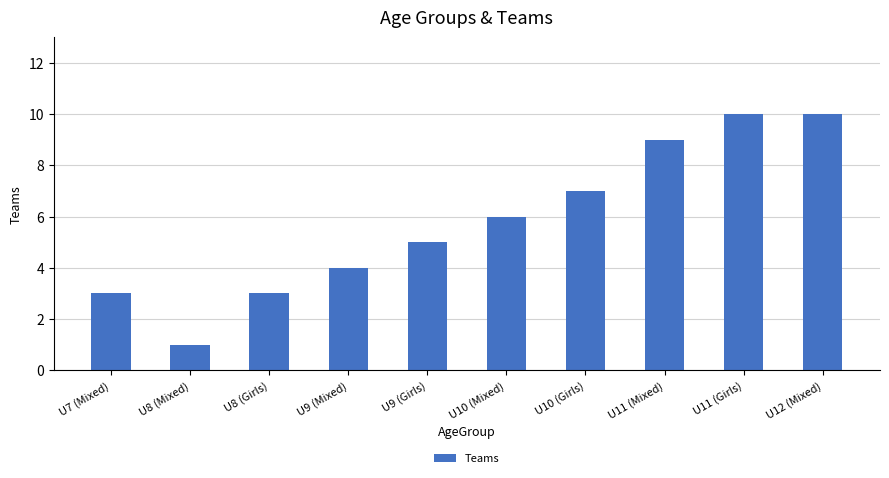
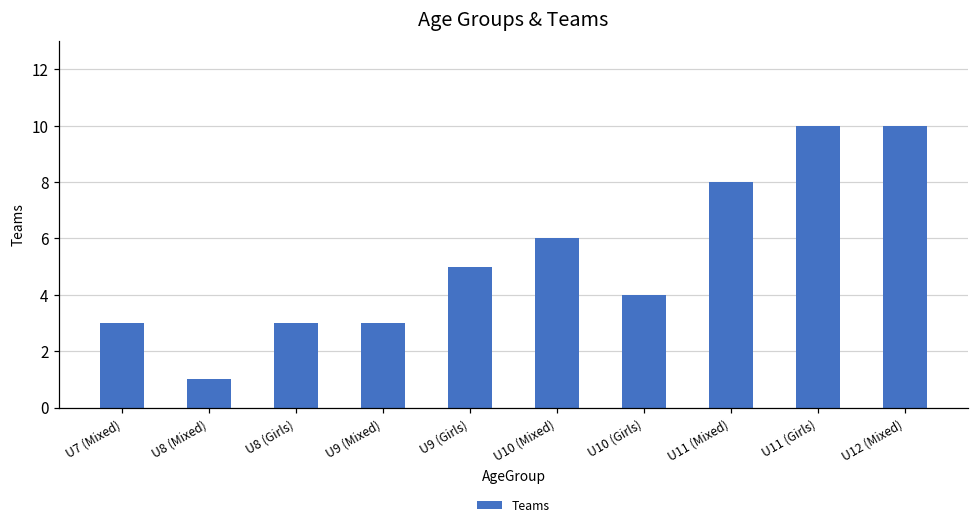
  {
    "U7 (Mixed)": 3,
    "U8 (Mixed)": 1,
    "U8 (Girls)": 3,
-   "U9 (Mixed)": 4,
+   "U9 (Mixed)": 3,
    "U9 (Girls)": 5,
    "U10 (Mixed)": 6,
-   "U10 (Girls)": 7,
-   "U11 (Mixed)": 9,
+   "U10 (Girls)": 4,
+   "U11 (Mixed)": 8,
    "U11 (Girls)": 10,
    "U12 (Mixed)": 10
  }
